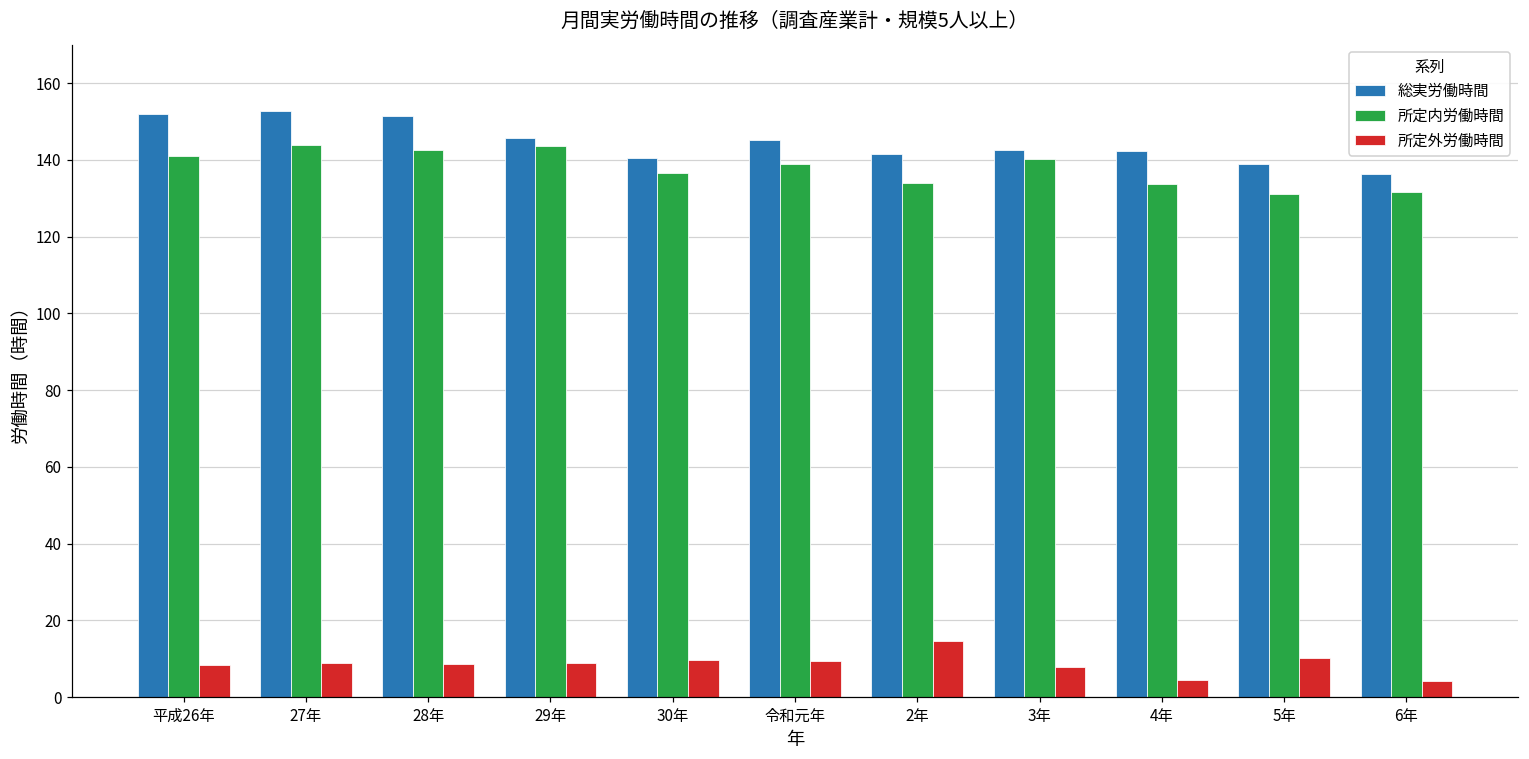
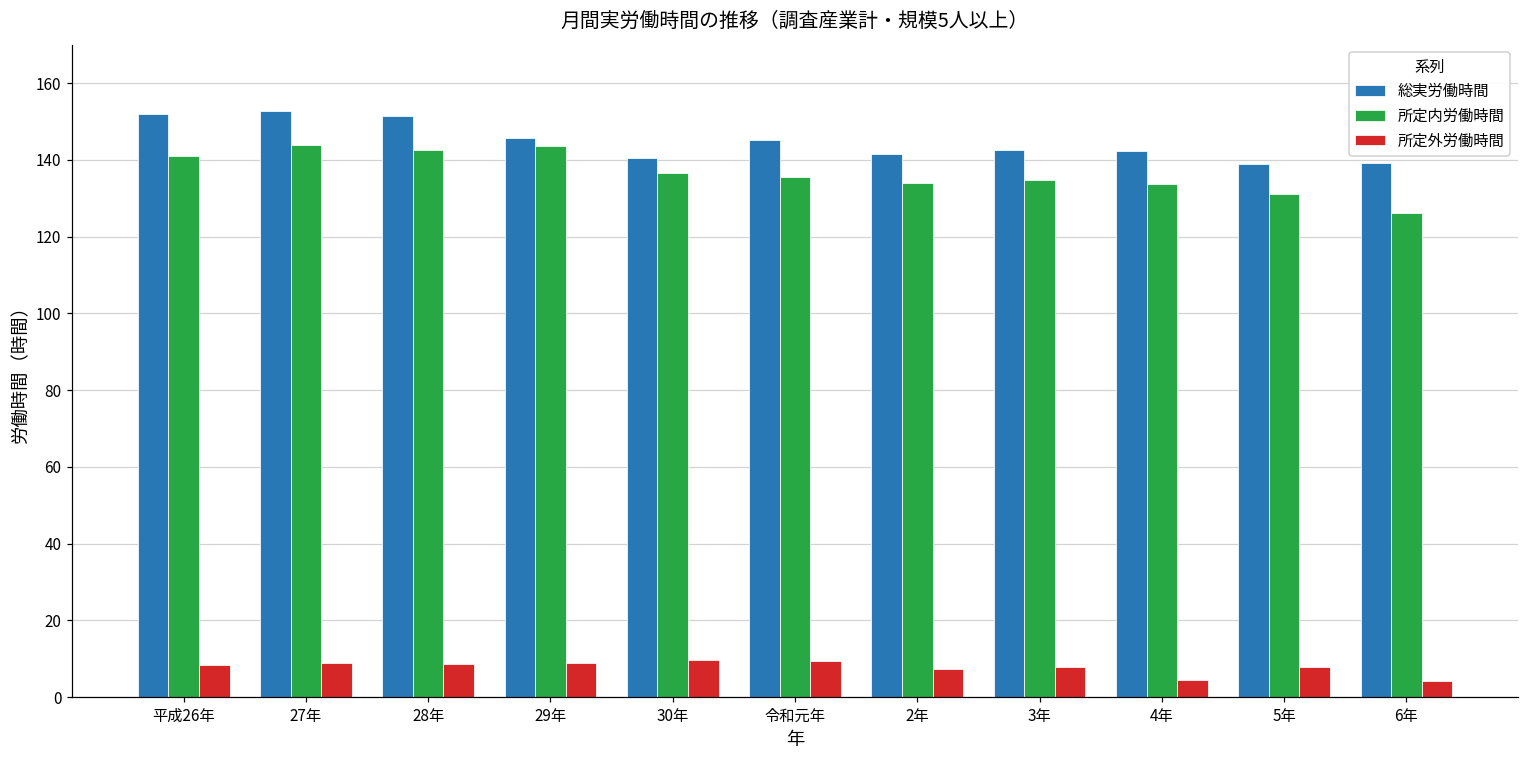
  {
    "総実労働時間": {
      "平成26年": 152,
      "27年": 153,
      "28年": 151,
      "29年": 146,
      "30年": 141,
      "令和元年": 145,
      "2年": 141,
      "3年": 143,
      "4年": 142,
      "5年": 139,
-     "6年": 136
+     "6年": 139
    },
    "所定内労働時間": {
      "平成26年": 141,
      "27年": 144,
      "28年": 143,
      "29年": 144,
      "30年": 137,
-     "令和元年": 139,
+     "令和元年": 136,
      "2年": 134,
-     "3年": 140,
+     "3年": 135,
      "4年": 134,
      "5年": 131,
-     "6年": 132
+     "6年": 126
    },
    "所定外労働時間": {
      "平成26年": 8,
      "27年": 9,
      "28年": 9,
      "29年": 9,
      "30年": 10,
      "令和元年": 10,
-     "2年": 15,
+     "2年": 7,
      "3年": 8,
      "4年": 4,
-     "5年": 10,
+     "5年": 8,
      "6年": 4
    }
  }
